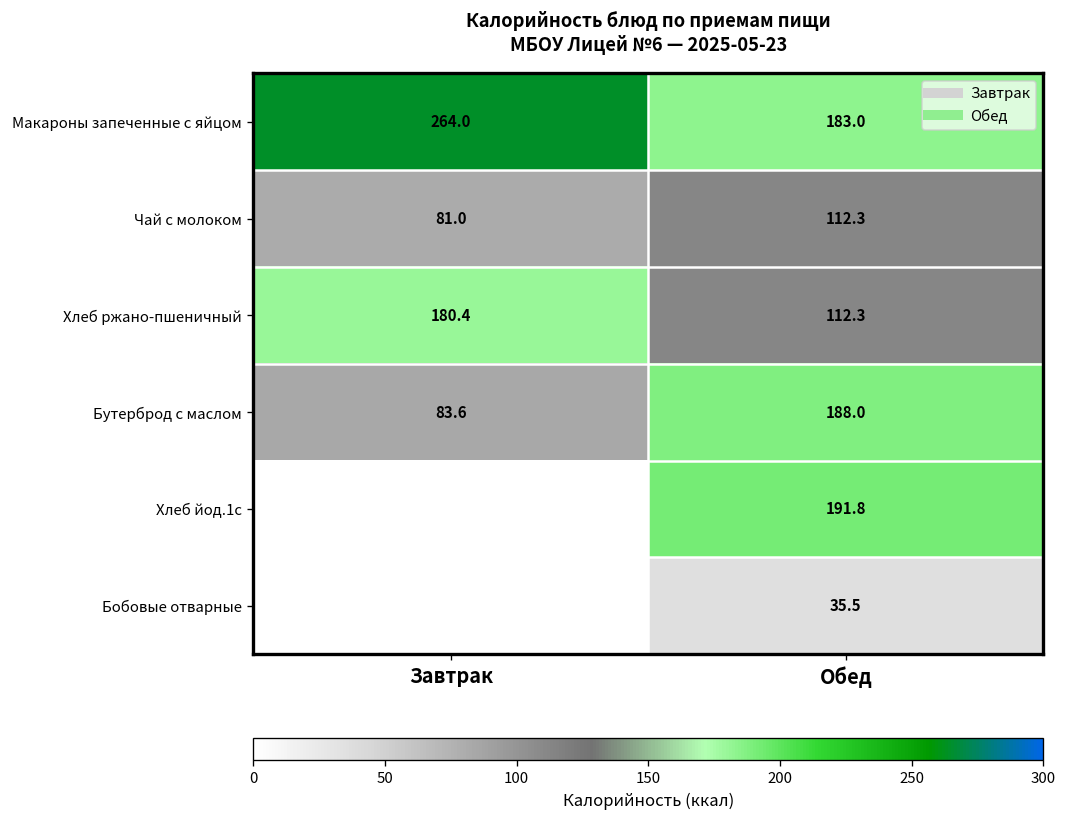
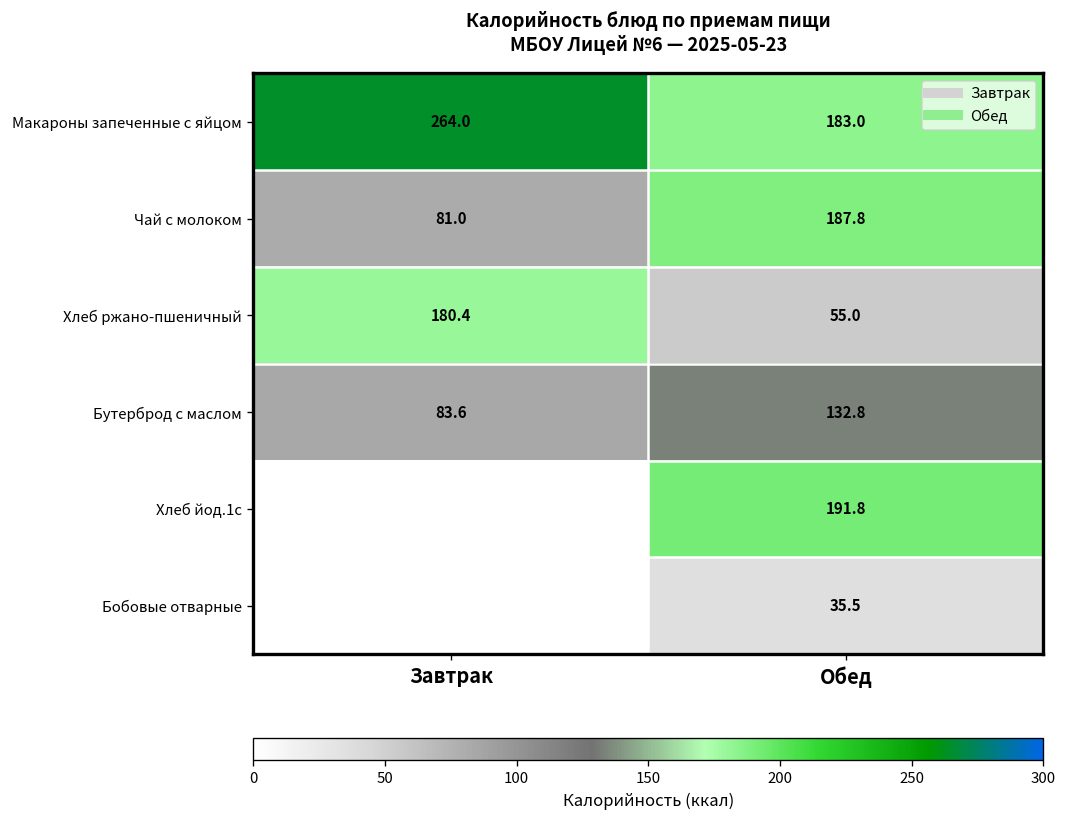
  {
    "Макароны запеченные с яйцом": {
      "Завтрак": 264.0,
      "Обед": 183.0
    },
    "Чай с молоком": {
      "Завтрак": 81.0,
-     "Обед": 112.3
+     "Обед": 187.8
    },
    "Хлеб ржано-пшеничный": {
      "Завтрак": 180.4,
-     "Обед": 112.3
+     "Обед": 55.0
    },
    "Бутерброд с маслом": {
      "Завтрак": 83.6,
-     "Обед": 188.0
+     "Обед": 132.8
    },
    "Хлеб йод.1с": {
      "Обед": 191.8
    },
    "Бобовые отварные": {
      "Обед": 35.5
    }
  }
